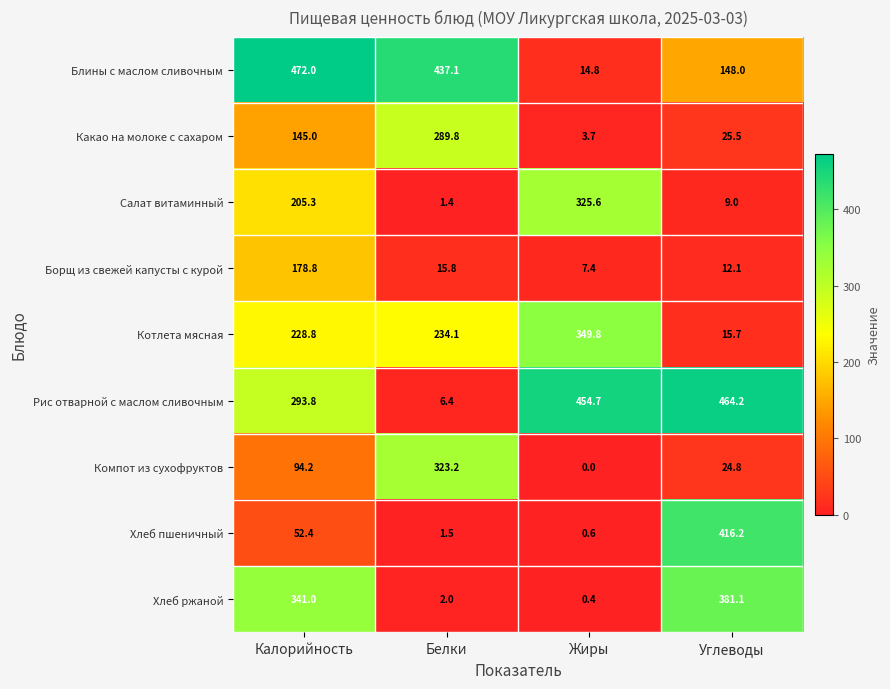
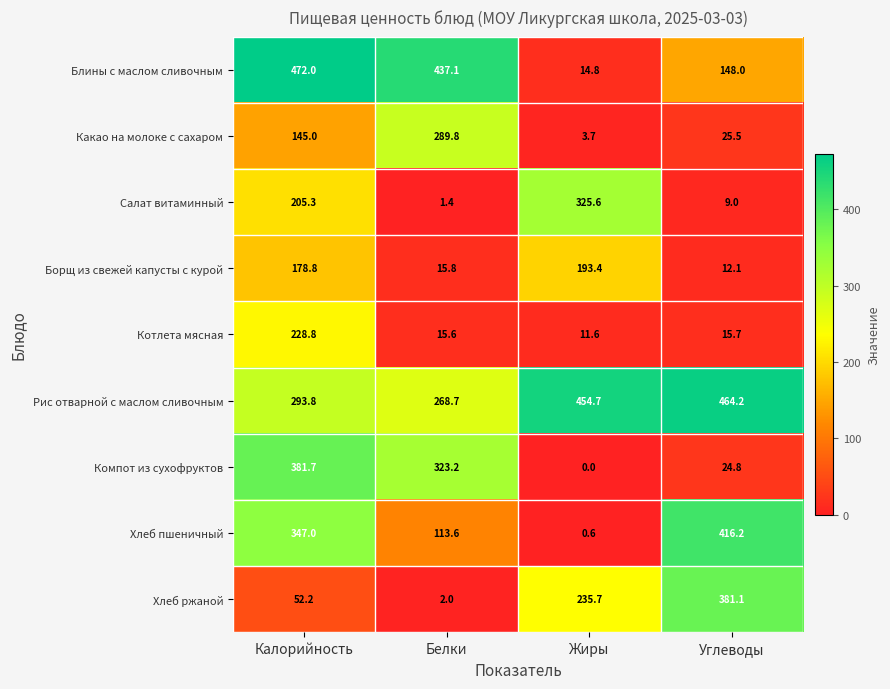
  {
    "Блины с маслом сливочным": {
      "Калорийность": 472.0,
      "Белки": 437.1,
      "Жиры": 14.8,
      "Углеводы": 148.0
    },
    "Какао на молоке с сахаром": {
      "Калорийность": 145.0,
      "Белки": 289.8,
      "Жиры": 3.7,
      "Углеводы": 25.5
    },
    "Салат витаминный": {
      "Калорийность": 205.3,
      "Белки": 1.4,
      "Жиры": 325.6,
      "Углеводы": 9.0
    },
    "Борщ из свежей капусты с курой": {
      "Калорийность": 178.8,
      "Белки": 15.8,
-     "Жиры": 7.4,
+     "Жиры": 193.4,
      "Углеводы": 12.1
    },
    "Котлета мясная": {
      "Калорийность": 228.8,
-     "Белки": 234.1,
-     "Жиры": 349.8,
+     "Белки": 15.6,
+     "Жиры": 11.6,
      "Углеводы": 15.7
    },
    "Рис отварной с маслом сливочным": {
      "Калорийность": 293.8,
-     "Белки": 6.4,
+     "Белки": 268.7,
      "Жиры": 454.7,
      "Углеводы": 464.2
    },
    "Компот из сухофруктов": {
-     "Калорийность": 94.2,
+     "Калорийность": 381.7,
      "Белки": 323.2,
      "Жиры": 0.0,
      "Углеводы": 24.8
    },
    "Хлеб пшеничный": {
-     "Калорийность": 52.4,
-     "Белки": 1.5,
+     "Калорийность": 347.0,
+     "Белки": 113.6,
      "Жиры": 0.6,
      "Углеводы": 416.2
    },
    "Хлеб ржаной": {
-     "Калорийность": 341.0,
+     "Калорийность": 52.2,
      "Белки": 2.0,
-     "Жиры": 0.4,
+     "Жиры": 235.7,
      "Углеводы": 381.1
    }
  }
